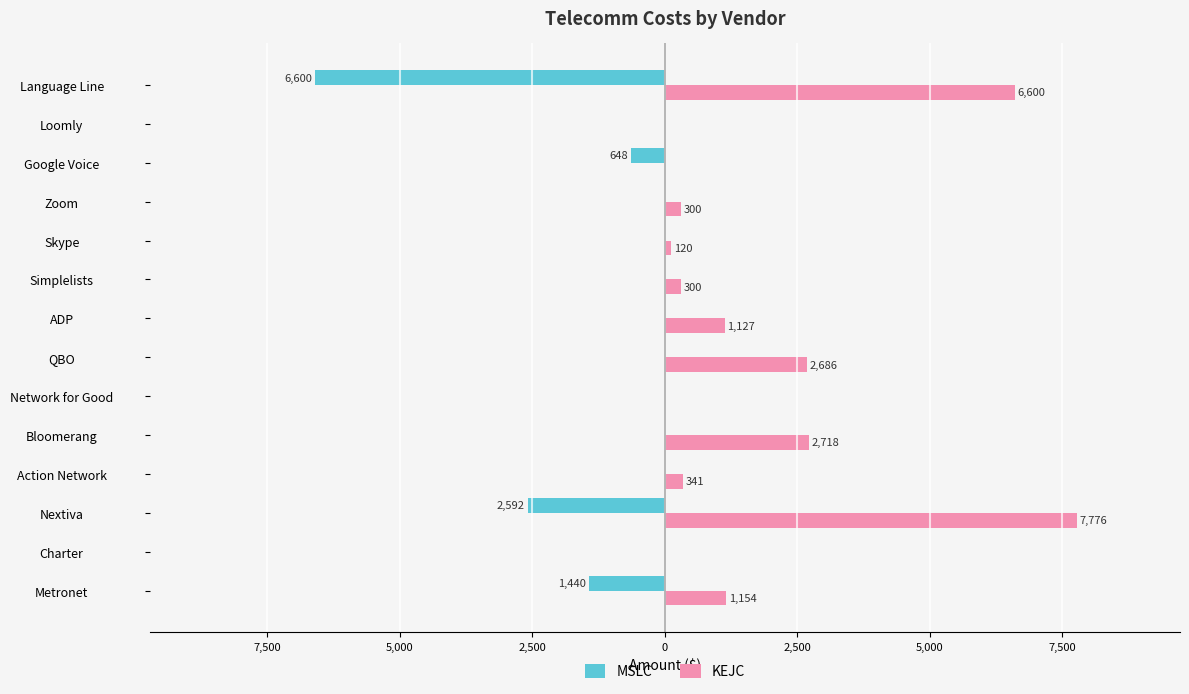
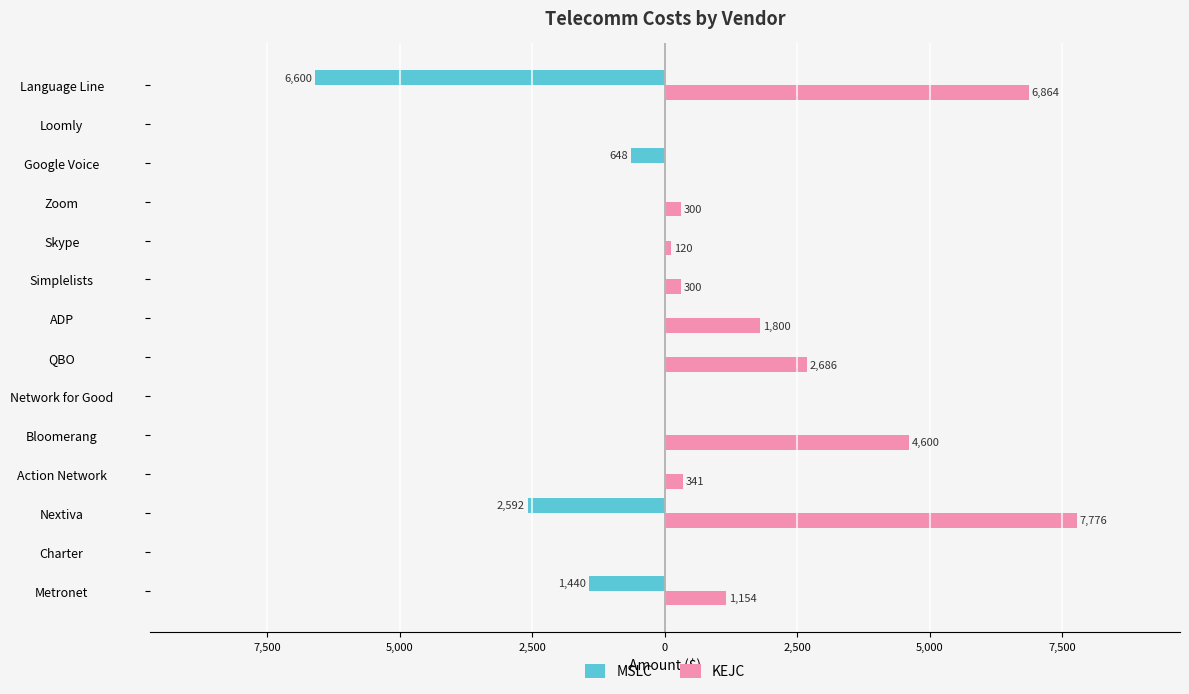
  {
    "KEJC": {
-     "Language Line": "6,600",
+     "Language Line": "6,864",
      "Zoom": "300",
      "Skype": "120",
      "Simplelists": "300",
-     "ADP": "1,127",
+     "ADP": "1,800",
      "QBO": "2,686",
-     "Bloomerang": "2,718",
+     "Bloomerang": "4,600",
      "Action Network": "341",
      "Nextiva": "7,776",
      "Metronet": "1,154"
    }
  }
